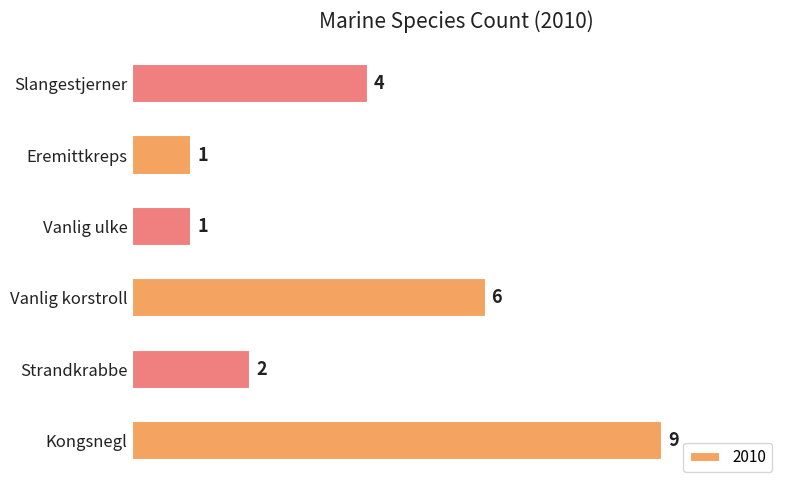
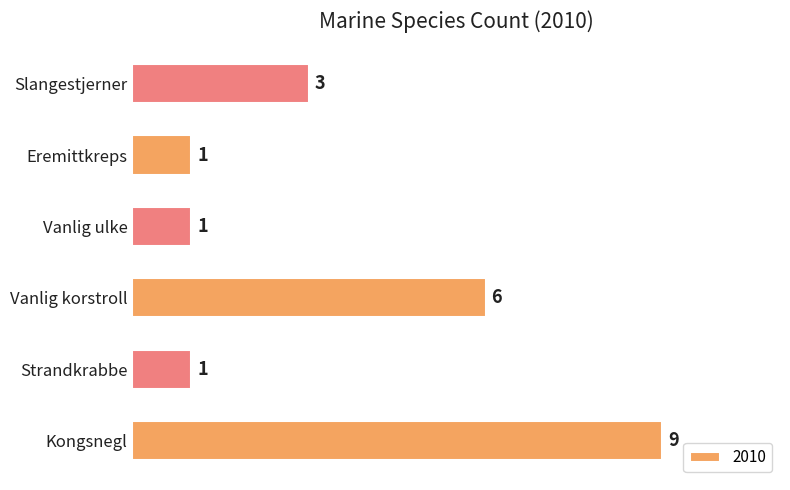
  {
-   "Slangestjerner": 4,
+   "Slangestjerner": 3,
    "Eremittkreps": 1,
    "Vanlig ulke": 1,
    "Vanlig korstroll": 6,
-   "Strandkrabbe": 2,
+   "Strandkrabbe": 1,
    "Kongsnegl": 9
  }
